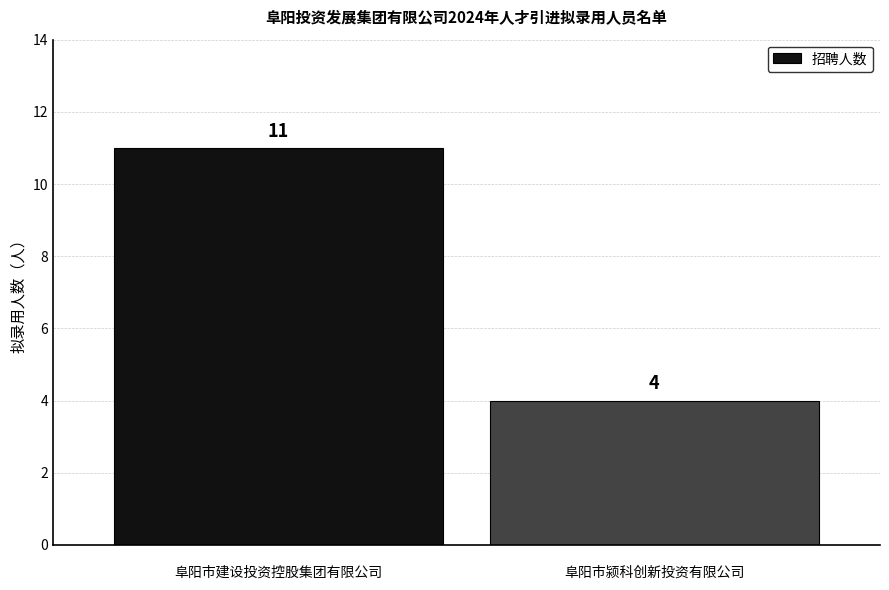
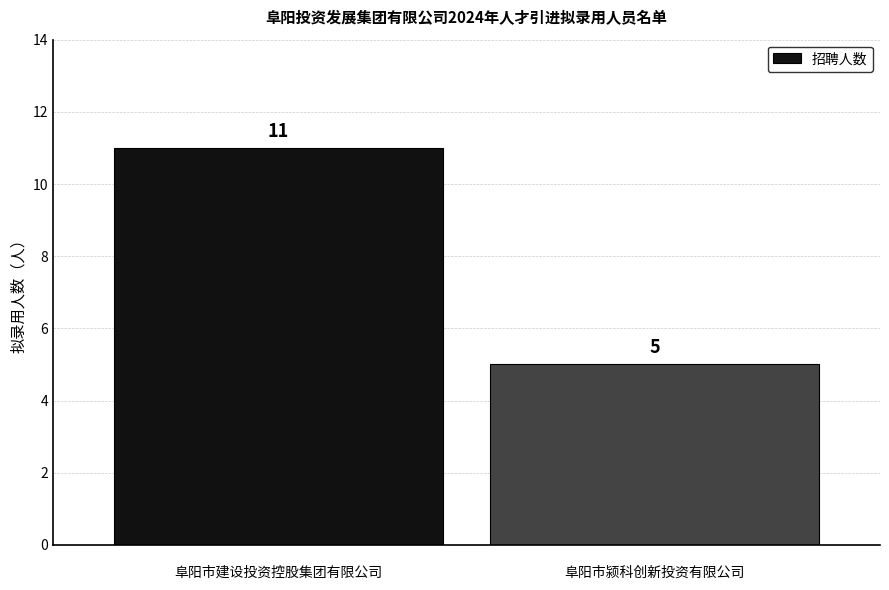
  {
    "阜阳市建设投资控股集团有限公司": 11,
-   "阜阳市颍科创新投资有限公司": 4
+   "阜阳市颍科创新投资有限公司": 5
  }
